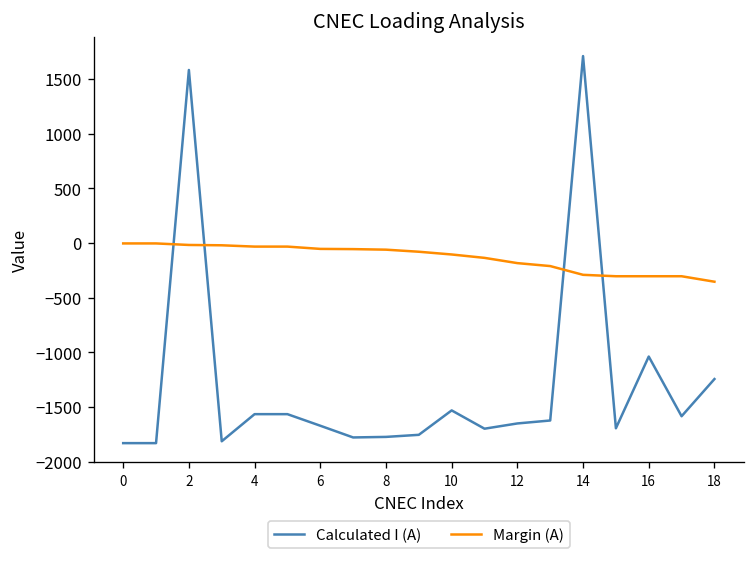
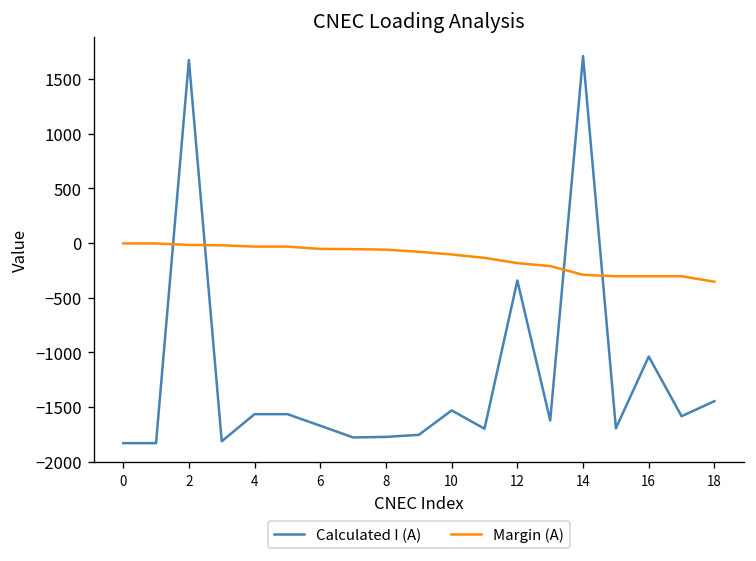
  {
    "Calculated I (A)": {
      "0": -1800,
-     "2": 1600,
+     "2": 1700,
      "4": -1600,
      "6": -1700,
      "8": -1800,
      "10": -1500,
-     "12": -1700,
+     "12": -300,
      "14": 1700,
      "16": -1000,
-     "18": -1200
+     "18": -1400
    },
    "Margin (A)": {
      "0": 0,
      "2": 0,
      "4": 0,
      "6": -100,
      "8": -100,
      "10": -100,
      "12": -200,
      "14": -300,
      "16": -300,
      "18": -400
    }
  }
